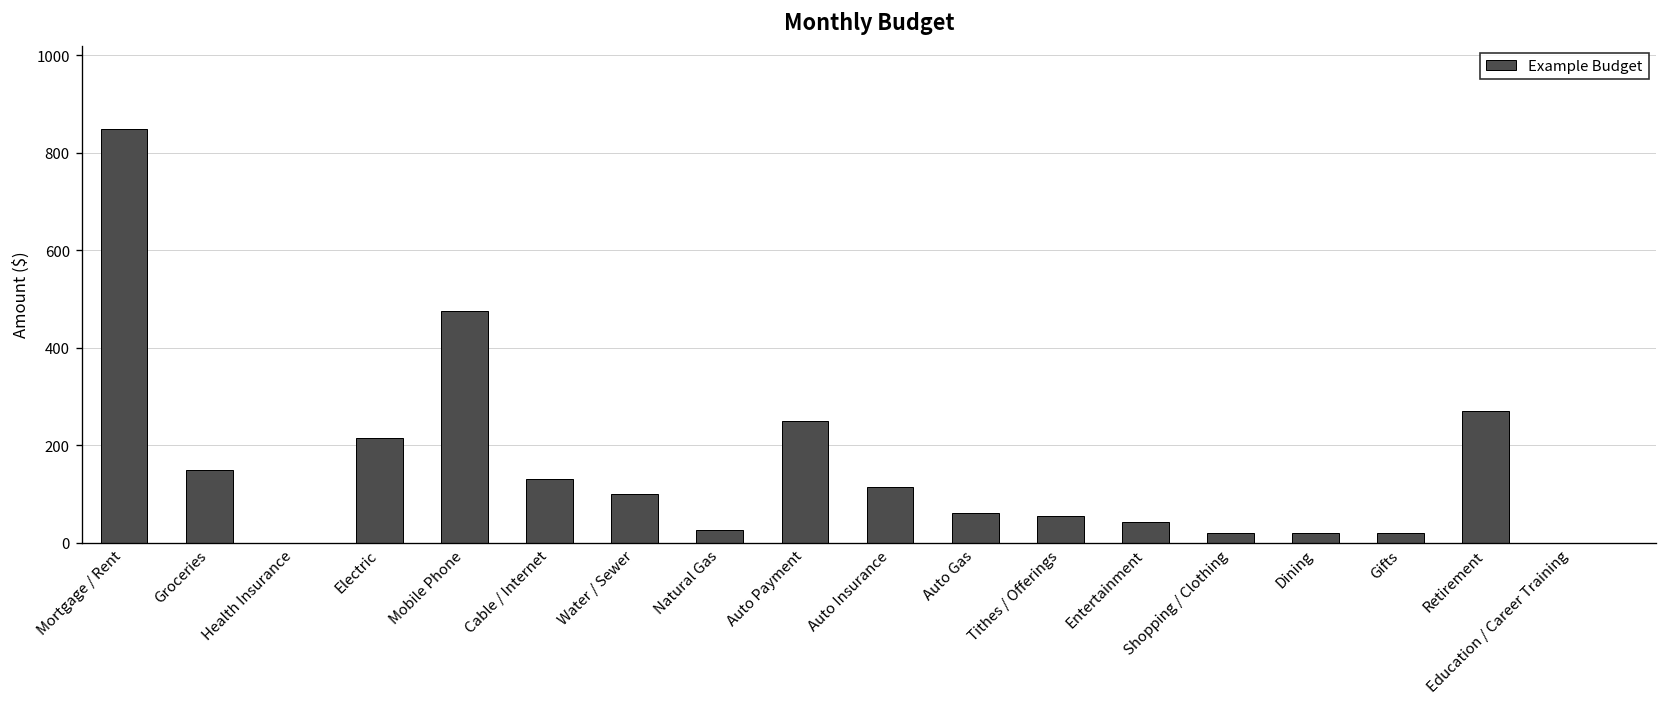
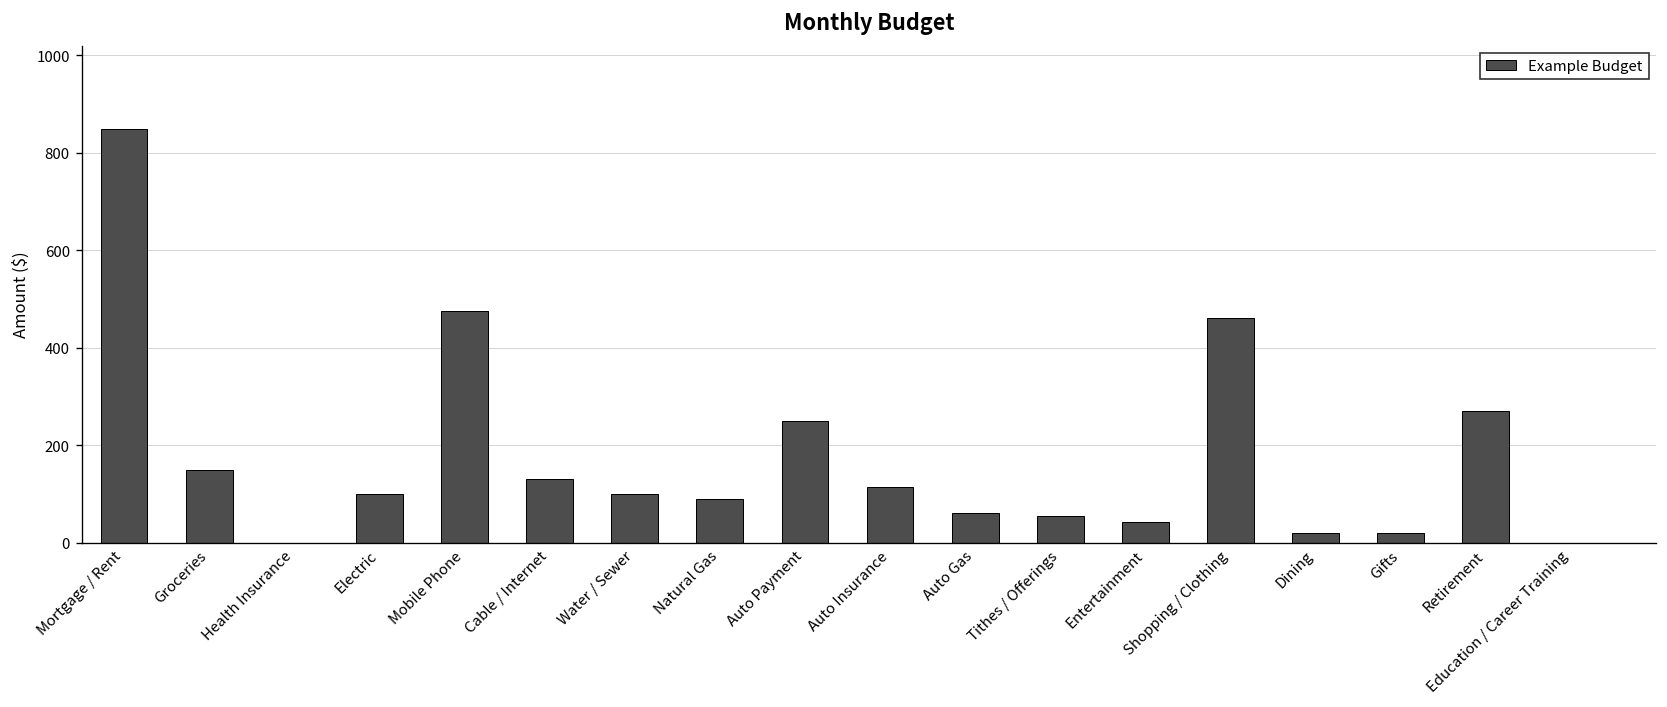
  {
    "Mortgage / Rent": 850,
    "Groceries": 150,
    "Health Insurance": 0,
-   "Electric": 210,
+   "Electric": 100,
    "Mobile Phone": 480,
    "Cable / Internet": 130,
    "Water / Sewer": 100,
-   "Natural Gas": 30,
+   "Natural Gas": 90,
    "Auto Payment": 250,
    "Auto Insurance": 120,
    "Auto Gas": 60,
    "Tithes / Offerings": 50,
    "Entertainment": 40,
-   "Shopping / Clothing": 20,
+   "Shopping / Clothing": 460,
    "Dining": 20,
    "Gifts": 20,
    "Retirement": 270,
    "Education / Career Training": 0
  }
